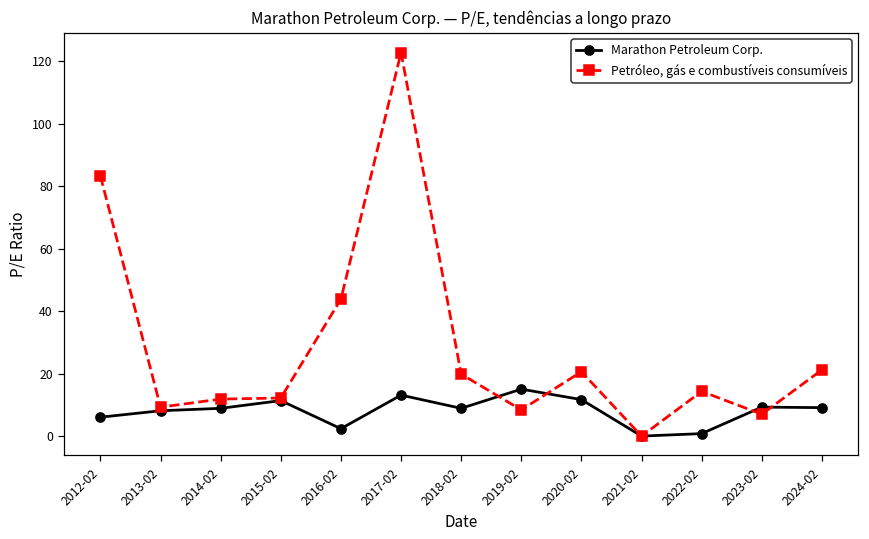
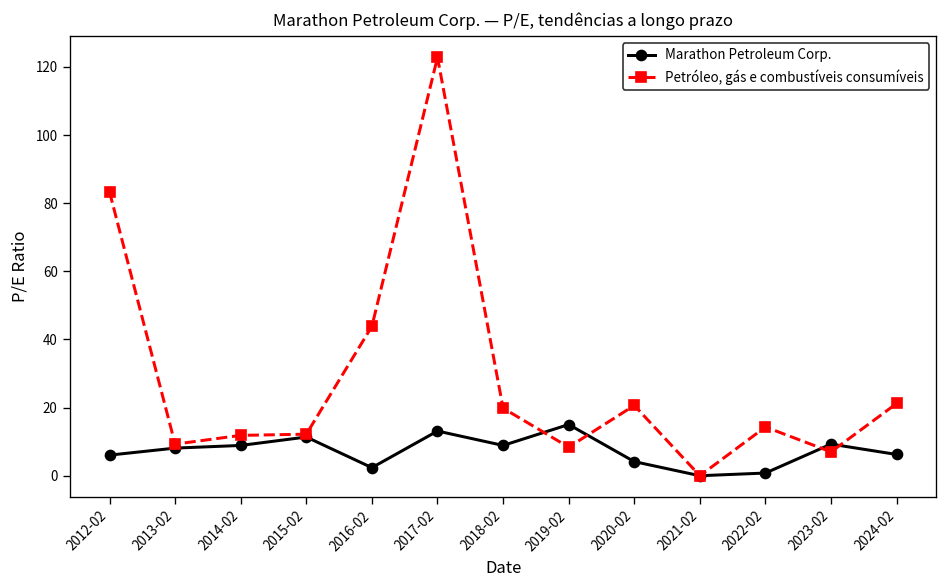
  {
    "Marathon Petroleum Corp.": {
      "2012-02": 6,
      "2013-02": 8,
      "2014-02": 9,
      "2016-02": 2,
      "2017-02": 13,
      "2018-02": 9,
      "2019-02": 15,
-     "2020-02": 12,
+     "2020-02": 4,
      "2022-02": 1,
      "2023-02": 9,
-     "2024-02": 9
+     "2024-02": 6
    },
    "Petróleo, gás e combustíveis consumíveis": {
      "2012-02": 83,
      "2013-02": 9,
      "2014-02": 12,
      "2016-02": 44,
      "2017-02": 123,
      "2018-02": 20,
      "2019-02": 8,
      "2020-02": 21,
      "2022-02": 14,
      "2023-02": 7,
      "2024-02": 21
    }
  }
